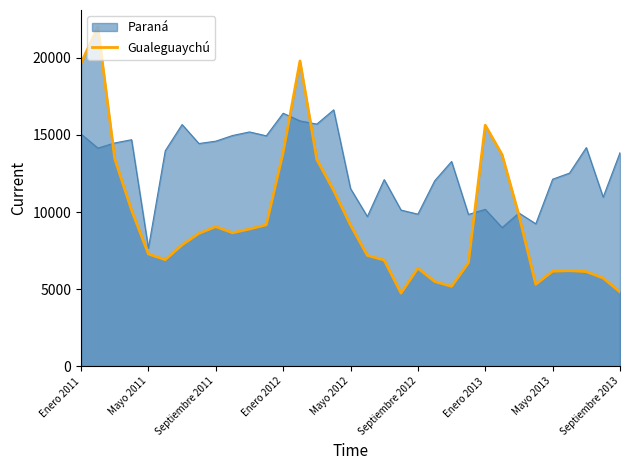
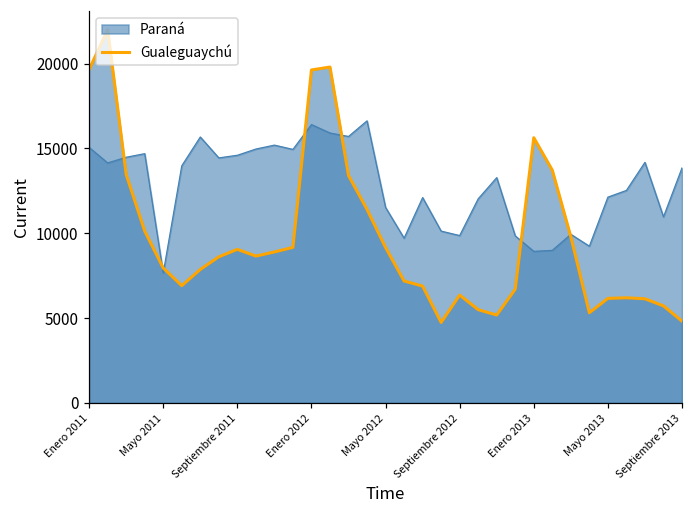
  {
    "Paraná": {
      "Enero 2011": 15100,
      "Mayo 2011": 7700,
      "Septiembre 2011": 14600,
      "Enero 2012": 16400,
      "Mayo 2012": 11500,
      "Septiembre 2012": 9900,
-     "Enero 2013": 10200,
+     "Enero 2013": 8900,
      "Mayo 2013": 12100,
      "Septiembre 2013": 13900
    },
    "Gualeguaychú": {
      "Enero 2011": 19700,
-     "Mayo 2011": 7300,
+     "Mayo 2011": 8000,
      "Septiembre 2011": 9100,
-     "Enero 2012": 13900,
+     "Enero 2012": 19600,
      "Mayo 2012": 9200,
      "Septiembre 2012": 6400,
      "Enero 2013": 15600,
      "Mayo 2013": 6200,
      "Septiembre 2013": 4800
    }
  }
